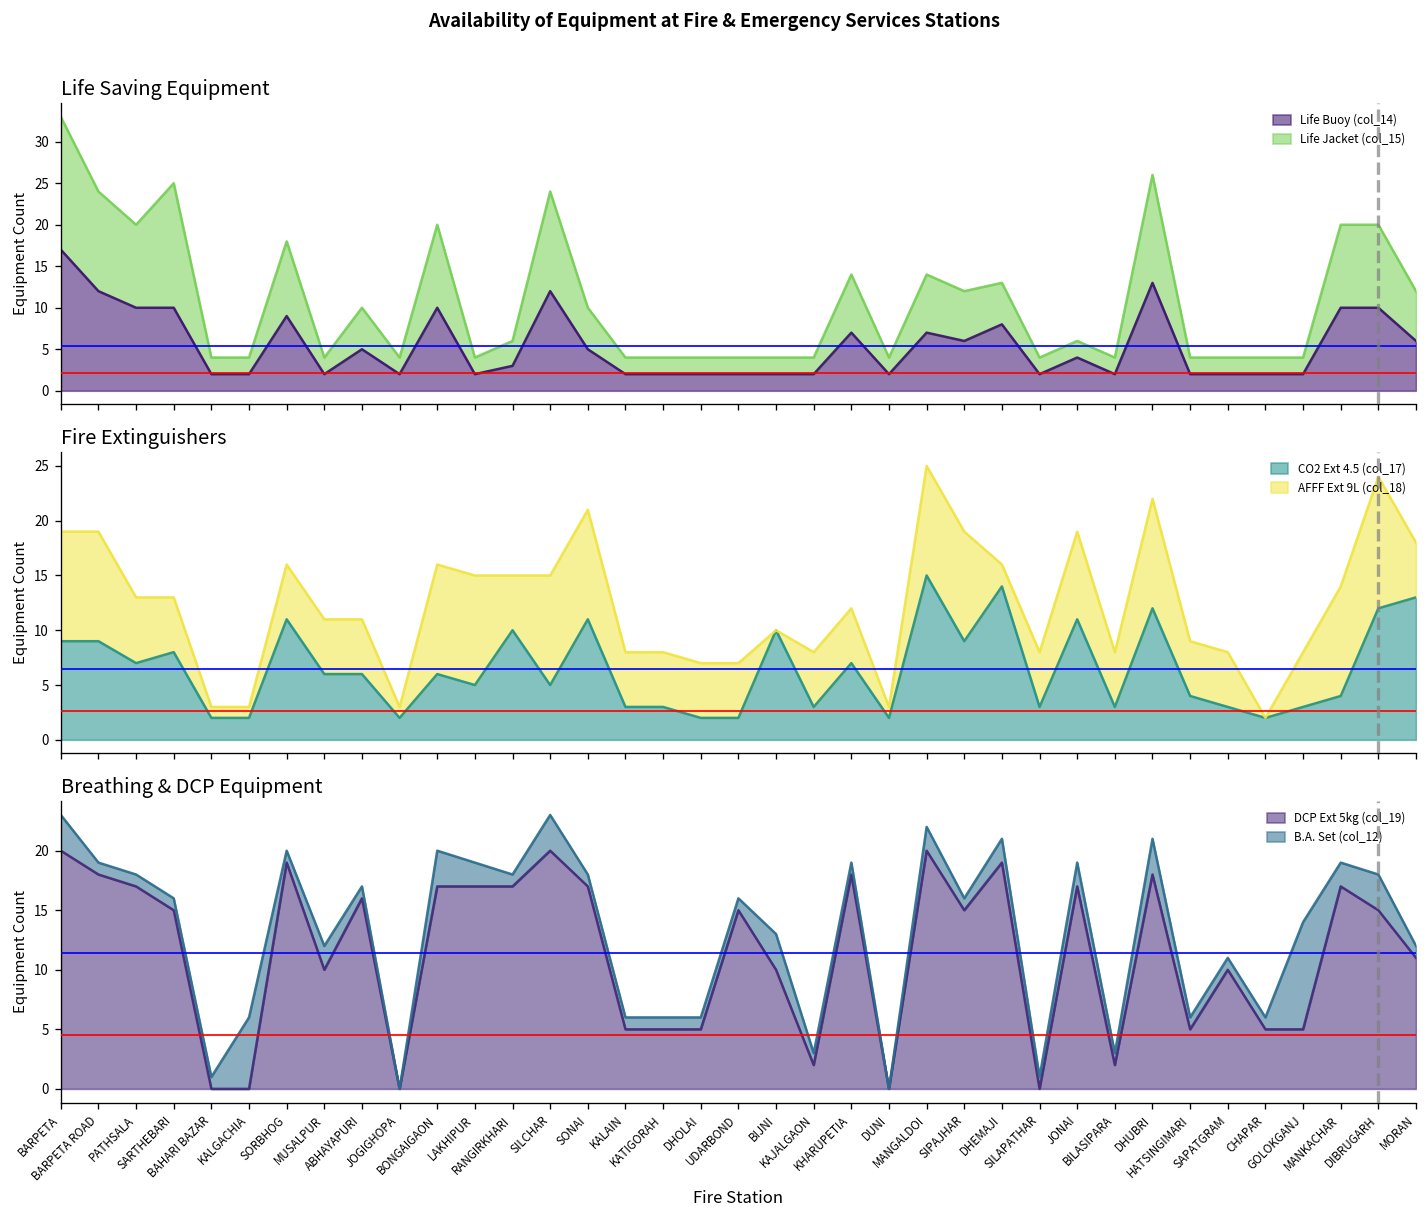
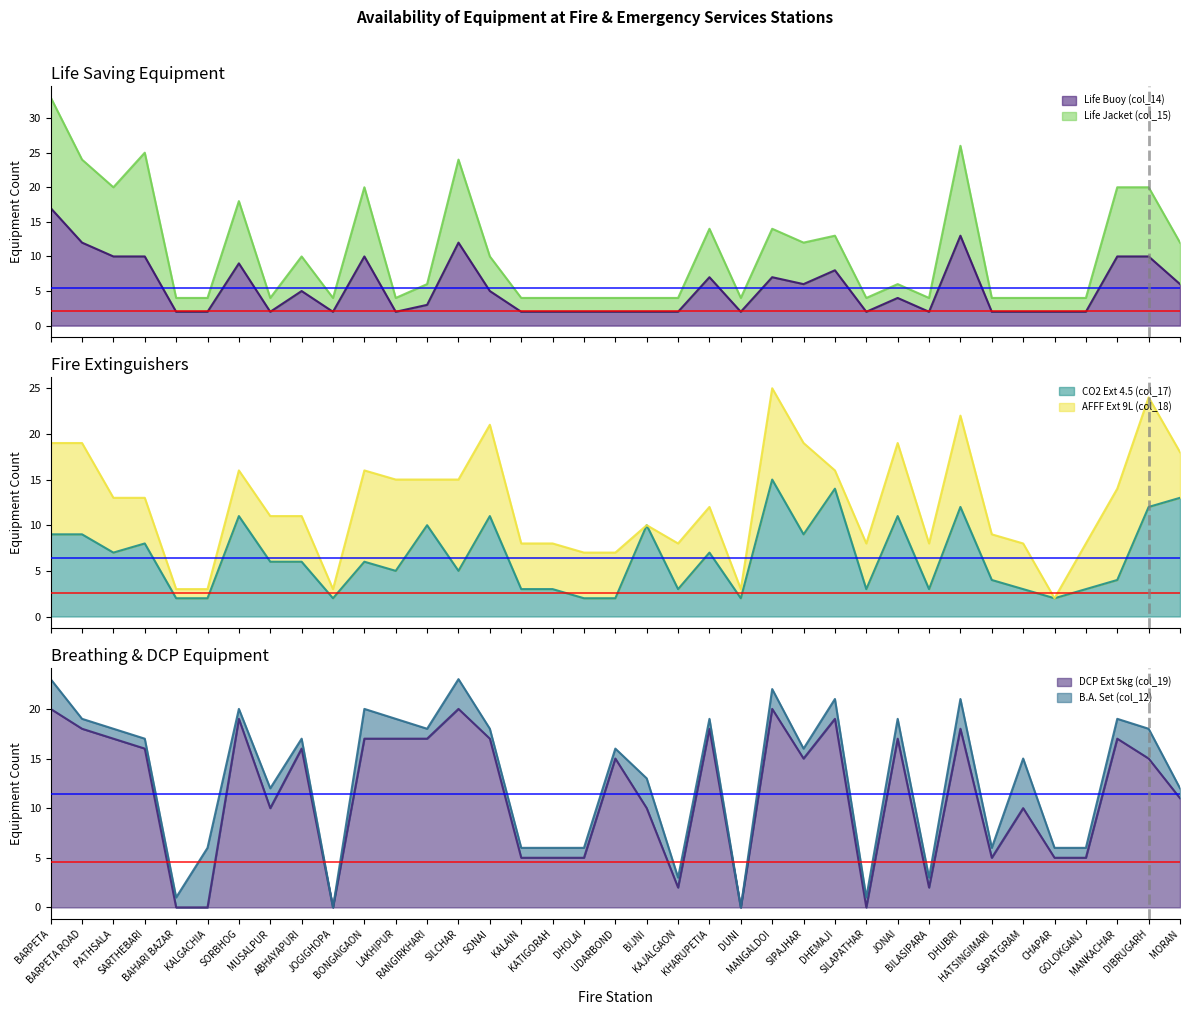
  {
    "Breathing & DCP Equipment": {
      "DCP Ext 5kg (col_19)": {
        "BARPETA": 20,
        "BARPETA ROAD": 18,
        "PATHSALA": 17,
-       "SARTHEBARI": 15,
+       "SARTHEBARI": 16,
        "BAHARI BAZAR": 0,
        "KALGACHIA": 0,
        "SORBHOG": 19,
        "MUSALPUR": 10,
        "ABHAYAPURI": 16,
        "BONGAIGAON": 17,
        "LAKHIPUR": 17,
        "RANGIRKHARI": 17,
        "SILCHAR": 20,
        "SONAI": 17,
        "KALAIN": 5,
        "KATIGORAH": 5,
        "DHOLAI": 5,
        "UDARBOND": 15,
        "BIJNI": 10,
        "KAJALGAON": 2,
        "KHARUPETIA": 18,
        "MANGALDOI": 20,
        "SIPAJHAR": 15,
        "DHEMAJI": 19,
        "SILAPATHAR": 0,
        "JONAI": 17,
        "BILASIPARA": 2,
        "DHUBRI": 18,
        "HATSINGIMARI": 5,
        "SAPATGRAM": 10,
        "CHAPAR": 5,
        "GOLOKGANJ": 5,
        "MANKACHAR": 17,
        "DIBRUGARH": 15,
        "MORAN": 11
      },
      "B.A. Set (col_12)": {
        "BARPETA": 3,
        "BARPETA ROAD": 1,
        "PATHSALA": 1,
        "SARTHEBARI": 1,
        "BAHARI BAZAR": 1,
        "KALGACHIA": 6,
        "SORBHOG": 1,
        "MUSALPUR": 2,
        "ABHAYAPURI": 1,
        "BONGAIGAON": 3,
        "LAKHIPUR": 2,
        "RANGIRKHARI": 1,
        "SILCHAR": 3,
        "SONAI": 1,
        "KALAIN": 1,
        "KATIGORAH": 1,
        "DHOLAI": 1,
        "UDARBOND": 1,
        "BIJNI": 3,
        "KAJALGAON": 1,
        "KHARUPETIA": 1,
        "MANGALDOI": 2,
        "SIPAJHAR": 1,
        "DHEMAJI": 2,
        "SILAPATHAR": 1,
        "JONAI": 2,
        "BILASIPARA": 1,
        "DHUBRI": 3,
        "HATSINGIMARI": 1,
-       "SAPATGRAM": 1,
+       "SAPATGRAM": 5,
        "CHAPAR": 1,
-       "GOLOKGANJ": 9,
+       "GOLOKGANJ": 1,
        "MANKACHAR": 2,
        "DIBRUGARH": 3,
        "MORAN": 1
      }
    }
  }
